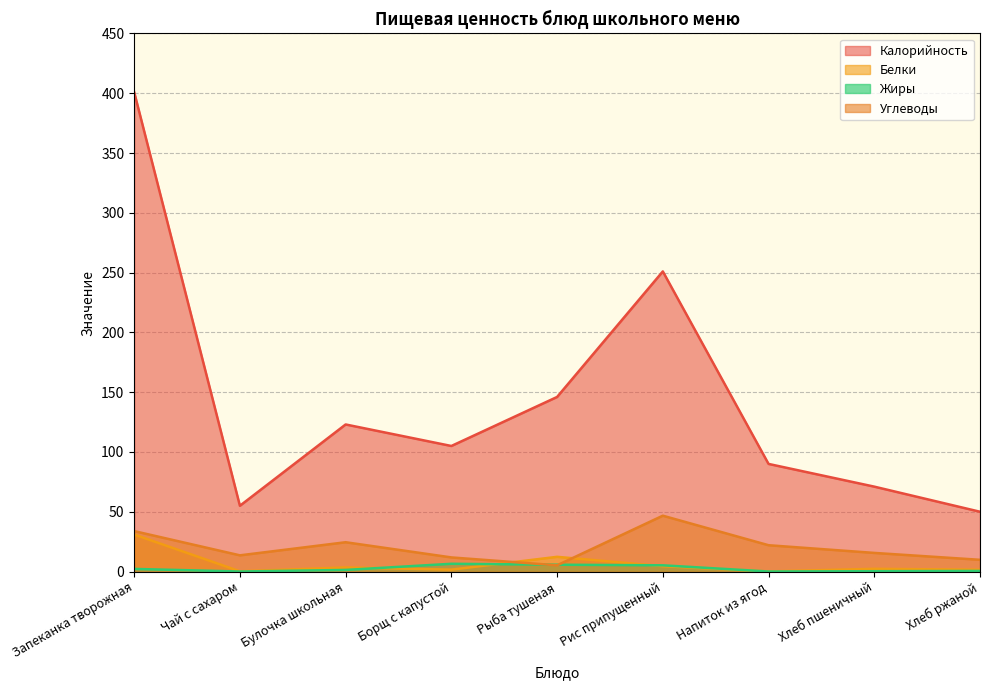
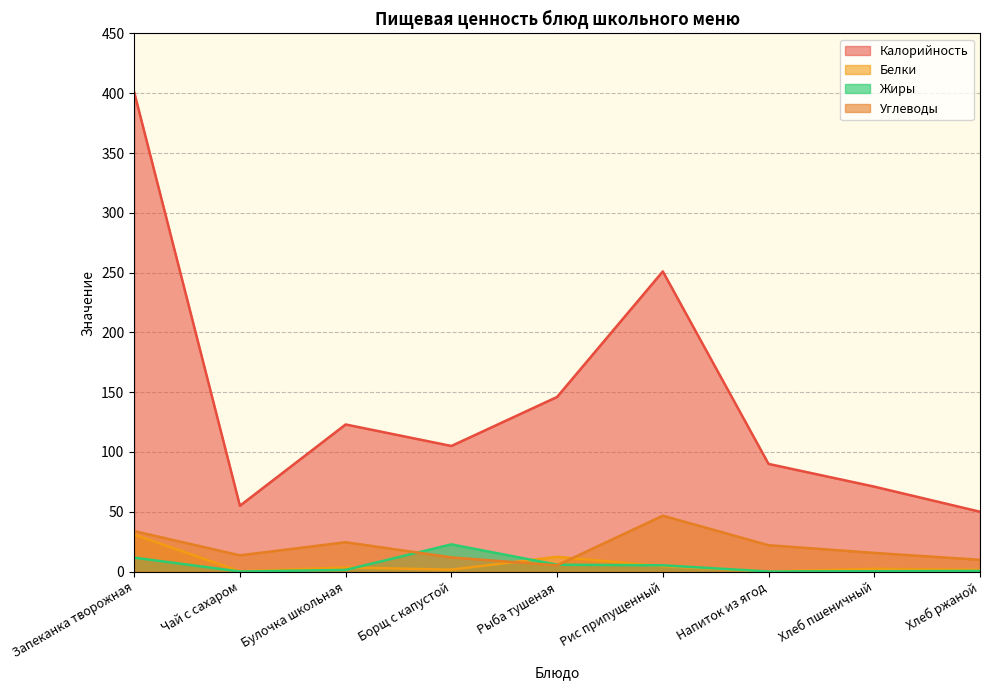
  {
    "Жиры": {
-     "Запеканка творожная": 2,
-     "Борщ с капустой": 6
+     "Запеканка творожная": 12,
+     "Борщ с капустой": 23
    }
  }
